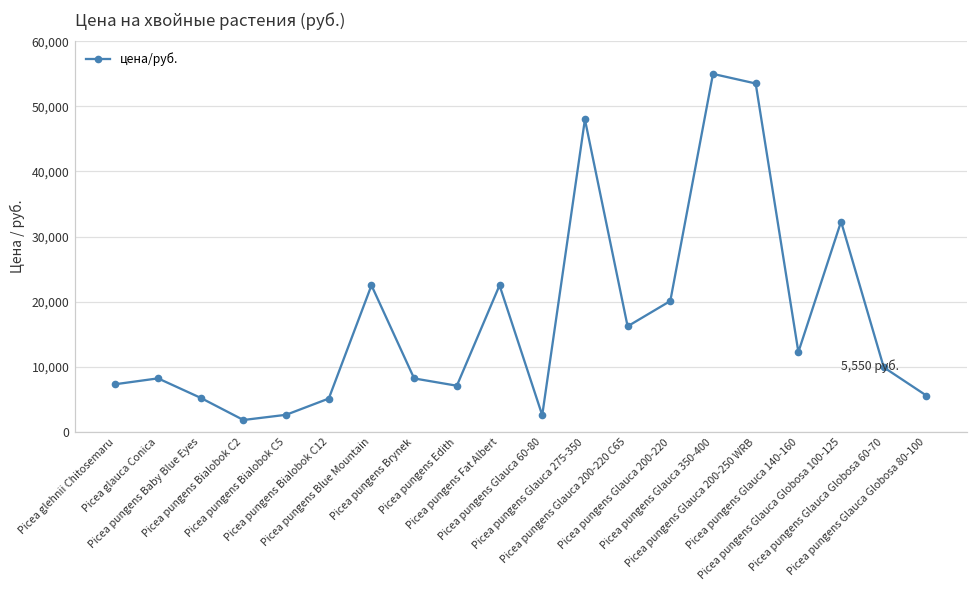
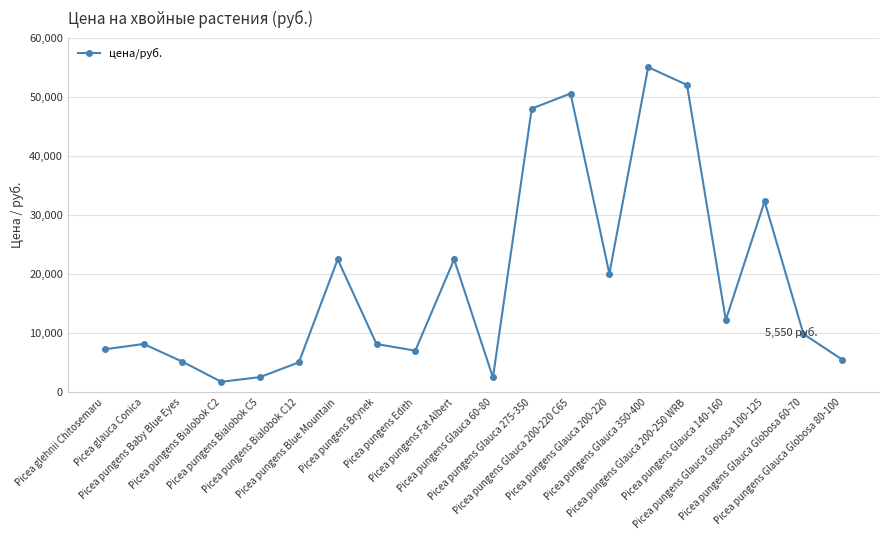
  {
    "Picea glehnii Chitosemaru": "7,000",
    "Picea glauca Conica": "8,000",
    "Picea pungens Baby Blue Eyes": "5,000",
    "Picea pungens Bialobok C2": "2,000",
    "Picea pungens Bialobok C5": "3,000",
    "Picea pungens Bialobok C12": "5,000",
    "Picea pungens Blue Mountain": "23,000",
    "Picea pungens Brynek": "8,000",
    "Picea pungens Edith": "7,000",
    "Picea pungens Fat Albert": "23,000",
    "Picea pungens Glauca 60-80": "3,000",
    "Picea pungens Glauca 275-350": "48,000",
-   "Picea pungens Glauca 200-220 C65": "16,000",
+   "Picea pungens Glauca 200-220 C65": "51,000",
    "Picea pungens Glauca 200-220": "20,000",
    "Picea pungens Glauca 350-400": "55,000",
-   "Picea pungens Glauca 200-250 WRB": "54,000",
+   "Picea pungens Glauca 200-250 WRB": "52,000",
    "Picea pungens Glauca 140-160": "12,000",
    "Picea pungens Glauca Globosa 100-125": "32,000",
    "Picea pungens Glauca Globosa 80-100": "6,000"
  }
